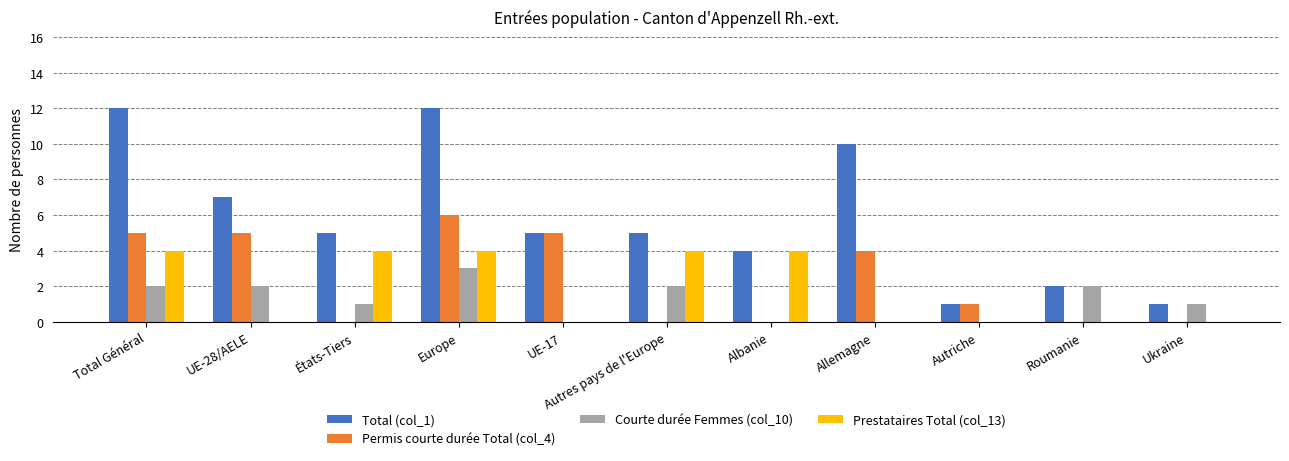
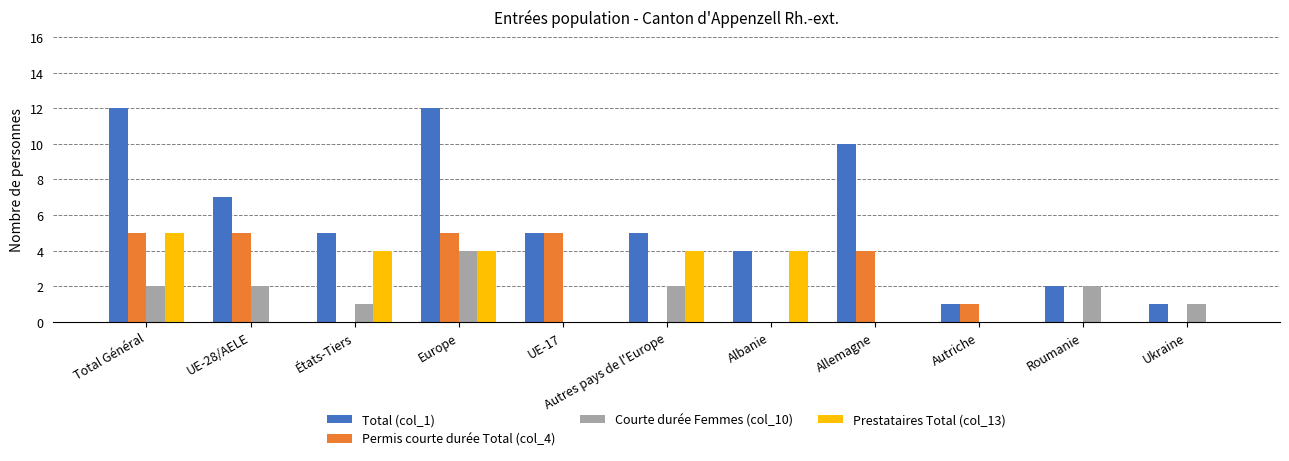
  {
    "Total (col_1)": {
      "Total Général": 12,
      "UE-28/AELE": 7,
      "États-Tiers": 5,
      "Europe": 12,
      "UE-17": 5,
      "Autres pays de l'Europe": 5,
      "Albanie": 4,
      "Allemagne": 10,
      "Autriche": 1,
      "Roumanie": 2,
      "Ukraine": 1
    },
    "Permis courte durée Total (col_4)": {
      "Total Général": 5,
      "UE-28/AELE": 5,
      "États-Tiers": 0,
-     "Europe": 6,
+     "Europe": 5,
      "UE-17": 5,
      "Autres pays de l'Europe": 0,
      "Albanie": 0,
      "Allemagne": 4,
      "Autriche": 1,
      "Roumanie": 0,
      "Ukraine": 0
    },
    "Courte durée Femmes (col_10)": {
      "Total Général": 2,
      "UE-28/AELE": 2,
      "États-Tiers": 1,
-     "Europe": 3,
+     "Europe": 4,
      "UE-17": 0,
      "Autres pays de l'Europe": 2,
      "Albanie": 0,
      "Allemagne": 0,
      "Autriche": 0,
      "Roumanie": 2,
      "Ukraine": 1
    },
    "Prestataires Total (col_13)": {
-     "Total Général": 4,
+     "Total Général": 5,
      "UE-28/AELE": 0,
      "États-Tiers": 4,
      "Europe": 4,
      "UE-17": 0,
      "Autres pays de l'Europe": 4,
      "Albanie": 4,
      "Allemagne": 0,
      "Autriche": 0,
      "Roumanie": 0,
      "Ukraine": 0
    }
  }
